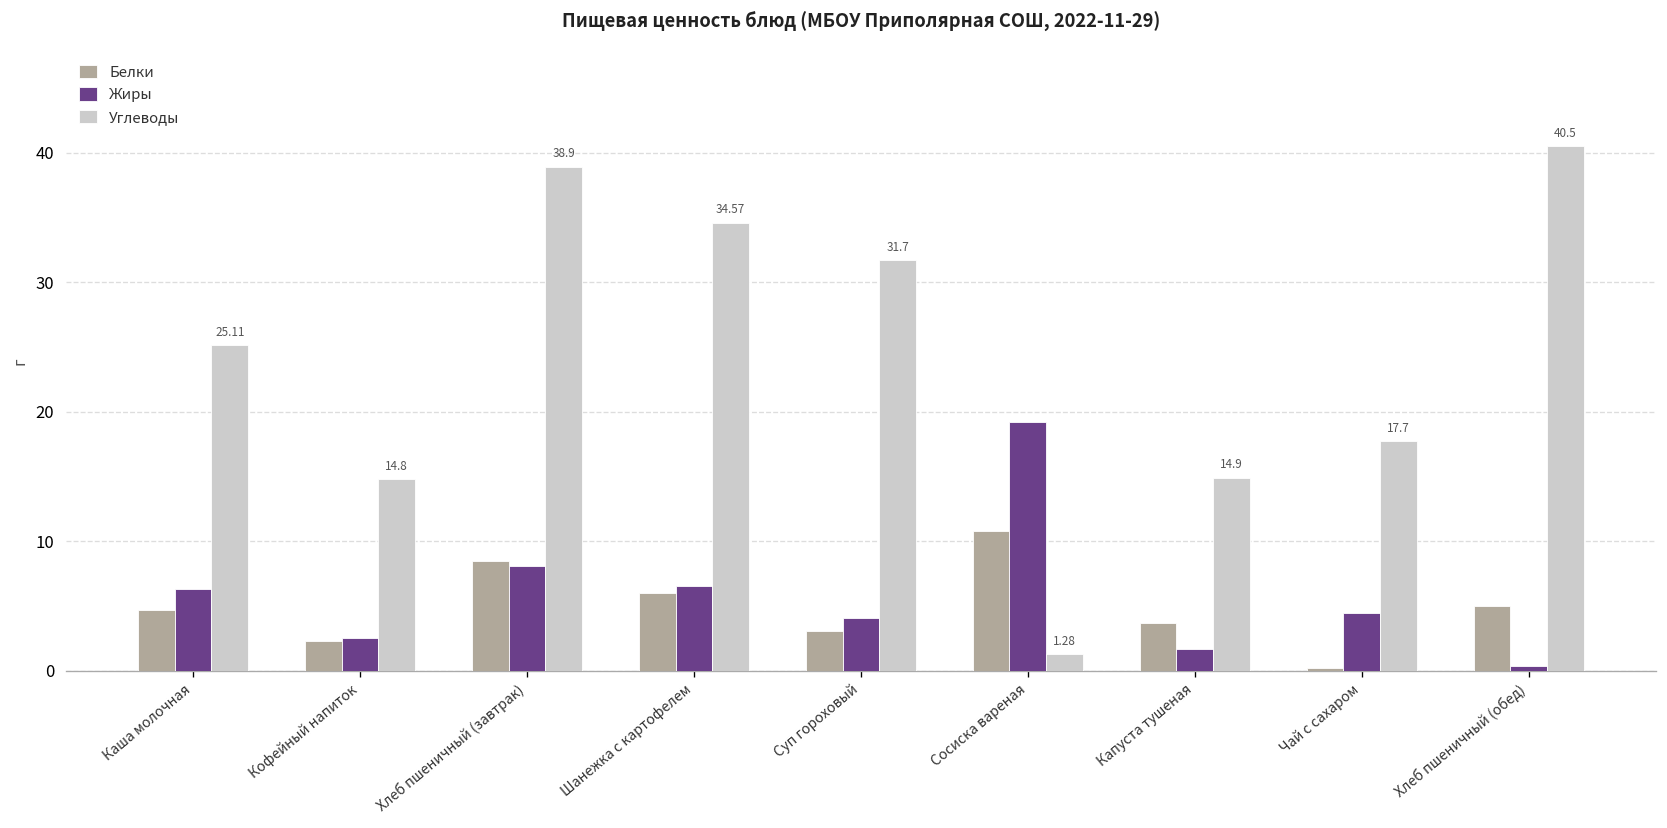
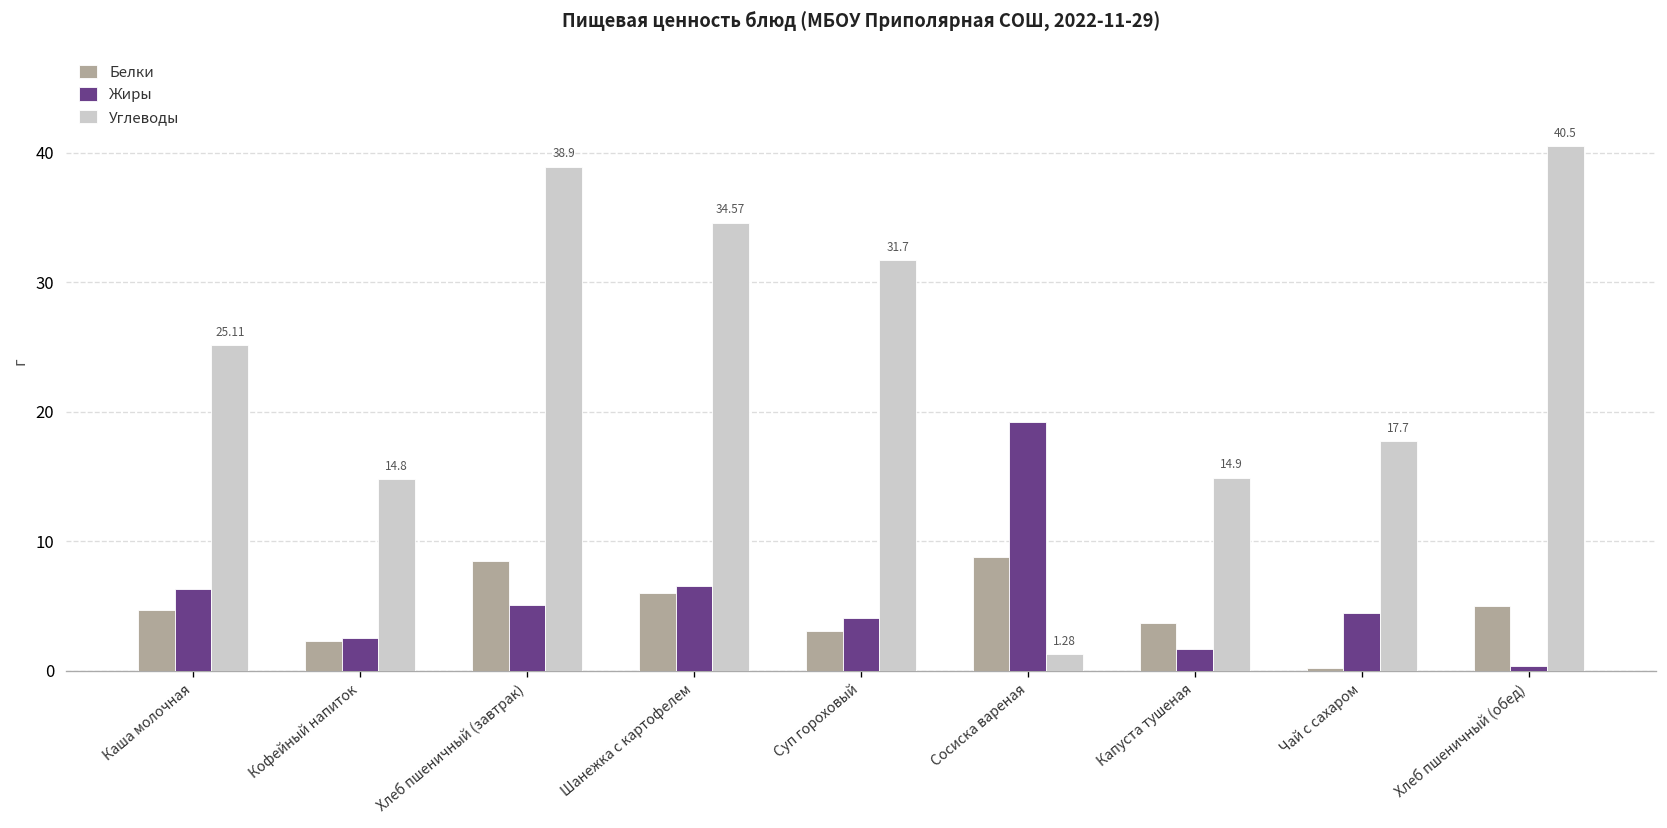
  {
    "Белки": {
      "Каша молочная": 4.7,
      "Кофейный напиток": 2.3,
      "Хлеб пшеничный (завтрак)": 8.5,
      "Шанежка с картофелем": 6.0,
      "Суп гороховый": 3.1,
-     "Сосиска вареная": 10.8,
+     "Сосиска вареная": 8.8,
      "Капуста тушеная": 3.7,
      "Хлеб пшеничный (обед)": 5.0
    },
    "Жиры": {
      "Каша молочная": 6.3,
      "Кофейный напиток": 2.5,
-     "Хлеб пшеничный (завтрак)": 8.1,
+     "Хлеб пшеничный (завтрак)": 5.1,
      "Шанежка с картофелем": 6.5,
      "Суп гороховый": 4.1,
      "Сосиска вареная": 19.2,
      "Капуста тушеная": 1.7,
      "Чай с сахаром": 4.5,
      "Хлеб пшеничный (обед)": 0.4
    },
    "Углеводы": {
      "Каша молочная": 25.11,
      "Кофейный напиток": 14.8,
      "Хлеб пшеничный (завтрак)": 38.9,
      "Шанежка с картофелем": 34.57,
      "Суп гороховый": 31.7,
      "Сосиска вареная": 1.28,
      "Капуста тушеная": 14.9,
      "Чай с сахаром": 17.7,
      "Хлеб пшеничный (обед)": 40.5
    }
  }
